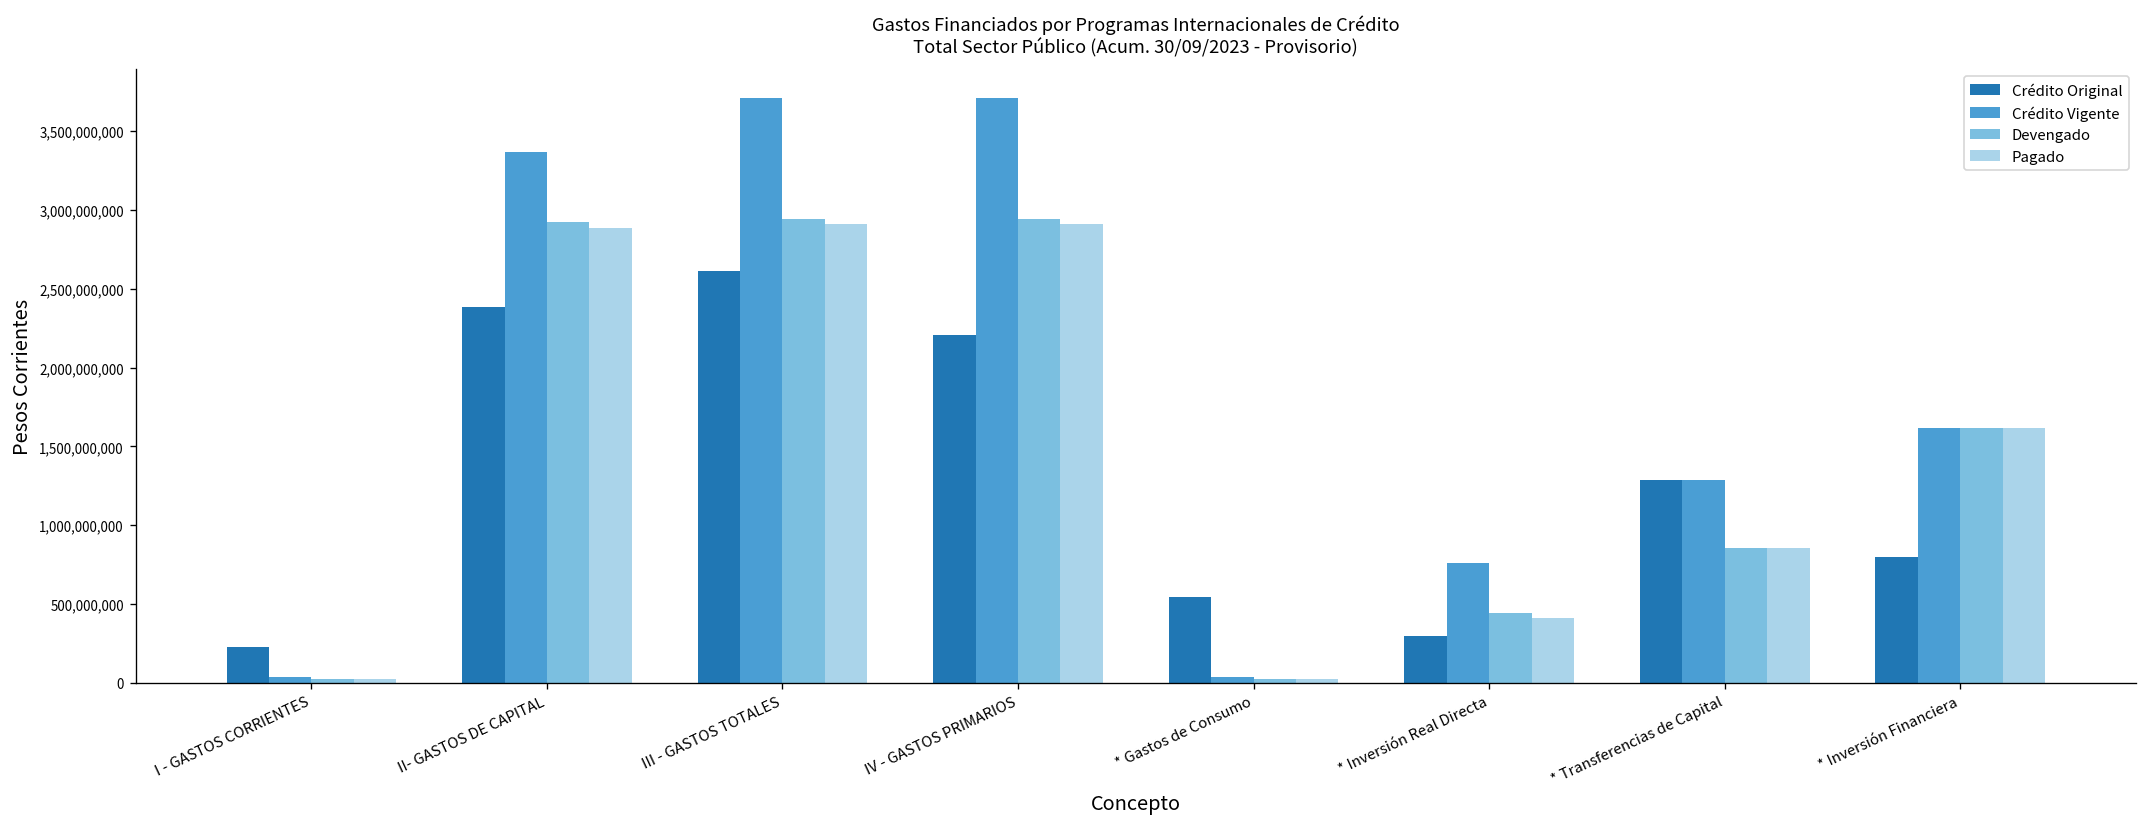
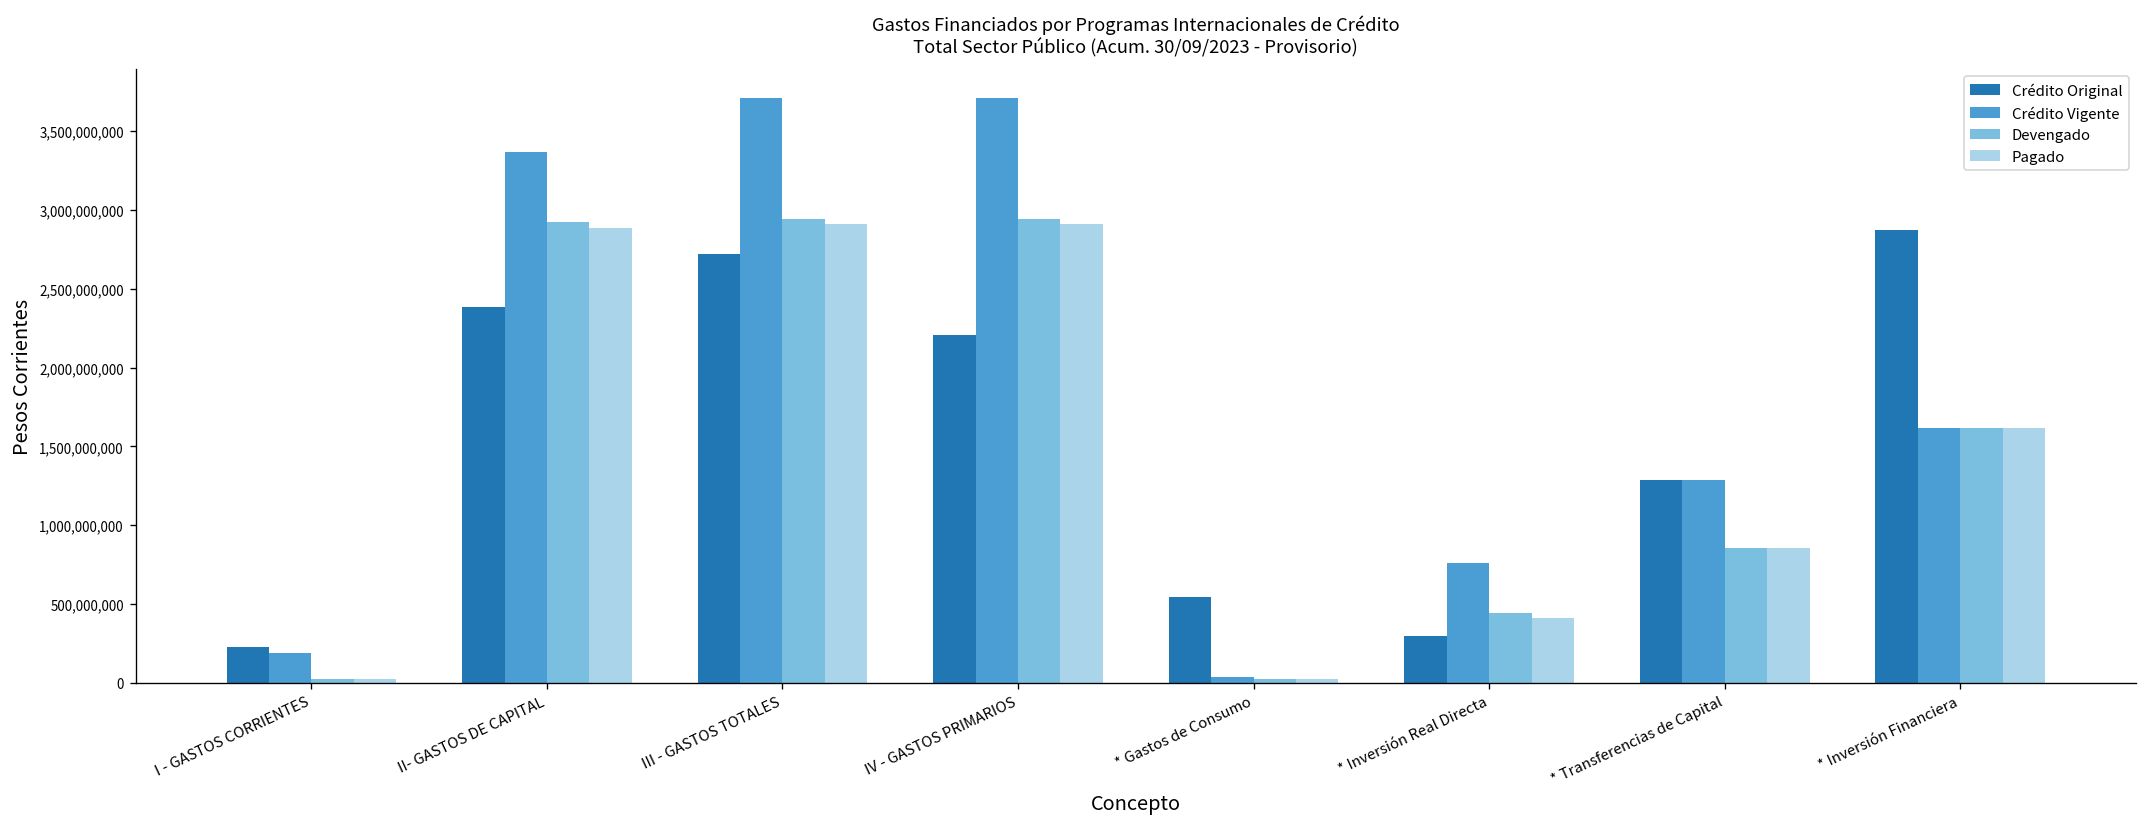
  {
    "Crédito Original": {
      "I - GASTOS CORRIENTES": "230,000,000",
      "II- GASTOS DE CAPITAL": "2,390,000,000",
-     "III - GASTOS TOTALES": "2,610,000,000",
+     "III - GASTOS TOTALES": "2,720,000,000",
      "IV - GASTOS PRIMARIOS": "2,210,000,000",
      "* Gastos de Consumo": "540,000,000",
      "* Inversión Real Directa": "300,000,000",
      "* Transferencias de Capital": "1,290,000,000",
-     "* Inversión Financiera": "800,000,000"
+     "* Inversión Financiera": "2,880,000,000"
    },
    "Crédito Vigente": {
-     "I - GASTOS CORRIENTES": "40,000,000",
+     "I - GASTOS CORRIENTES": "190,000,000",
      "II- GASTOS DE CAPITAL": "3,370,000,000",
      "III - GASTOS TOTALES": "3,710,000,000",
      "IV - GASTOS PRIMARIOS": "3,710,000,000",
      "* Gastos de Consumo": "40,000,000",
      "* Inversión Real Directa": "760,000,000",
      "* Transferencias de Capital": "1,290,000,000",
      "* Inversión Financiera": "1,620,000,000"
    }
  }
